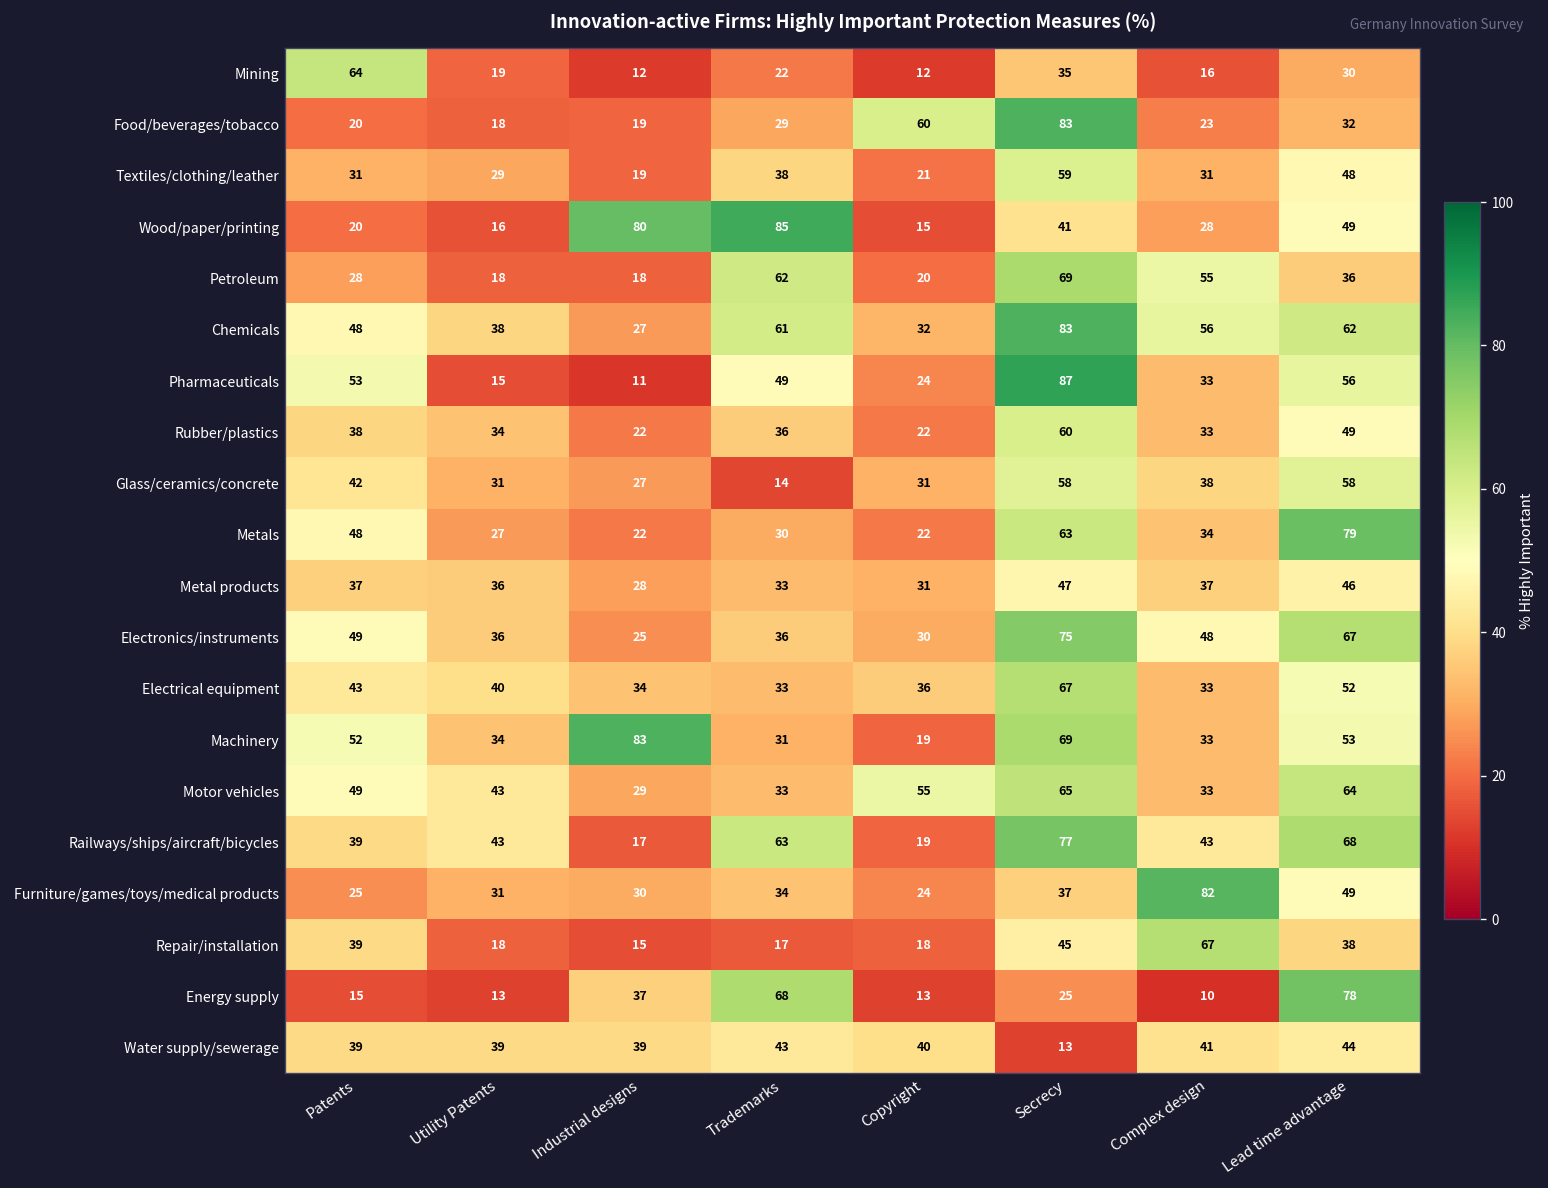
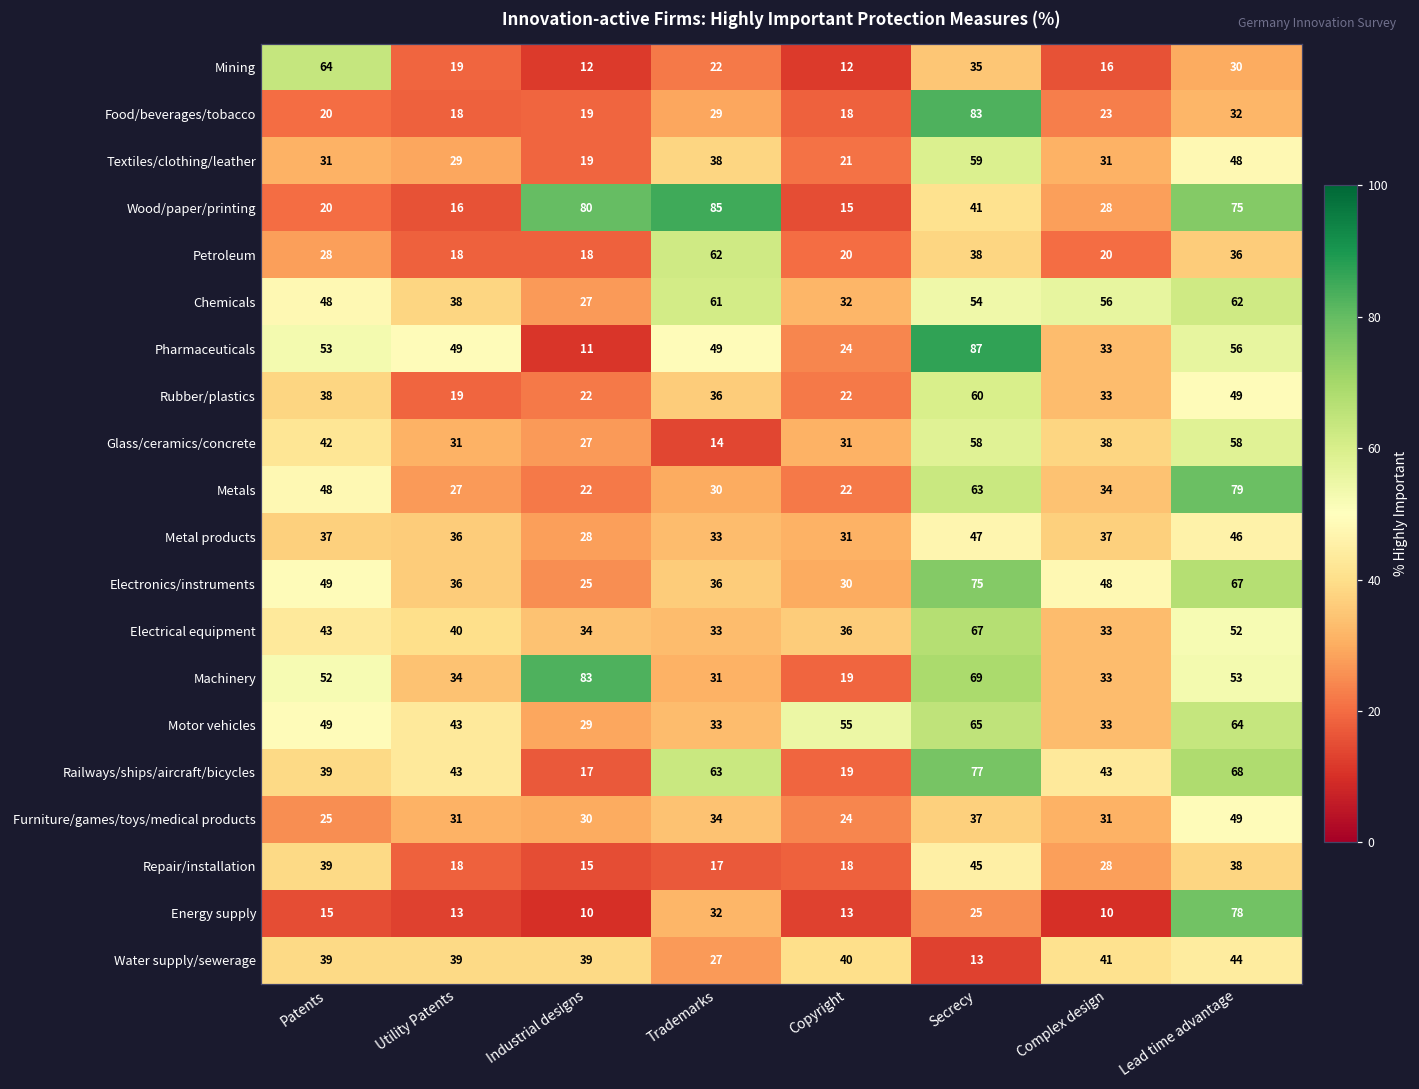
  {
    "Mining": {
      "Patents": 64,
      "Utility Patents": 19,
      "Industrial designs": 12,
      "Trademarks": 22,
      "Copyright": 12,
      "Secrecy": 35,
      "Complex design": 16,
      "Lead time advantage": 30
    },
    "Food/beverages/tobacco": {
      "Patents": 20,
      "Utility Patents": 18,
      "Industrial designs": 19,
      "Trademarks": 29,
-     "Copyright": 60,
+     "Copyright": 18,
      "Secrecy": 83,
      "Complex design": 23,
      "Lead time advantage": 32
    },
    "Textiles/clothing/leather": {
      "Patents": 31,
      "Utility Patents": 29,
      "Industrial designs": 19,
      "Trademarks": 38,
      "Copyright": 21,
      "Secrecy": 59,
      "Complex design": 31,
      "Lead time advantage": 48
    },
    "Wood/paper/printing": {
      "Patents": 20,
      "Utility Patents": 16,
      "Industrial designs": 80,
      "Trademarks": 85,
      "Copyright": 15,
      "Secrecy": 41,
      "Complex design": 28,
-     "Lead time advantage": 49
+     "Lead time advantage": 75
    },
    "Petroleum": {
      "Patents": 28,
      "Utility Patents": 18,
      "Industrial designs": 18,
      "Trademarks": 62,
      "Copyright": 20,
-     "Secrecy": 69,
-     "Complex design": 55,
+     "Secrecy": 38,
+     "Complex design": 20,
      "Lead time advantage": 36
    },
    "Chemicals": {
      "Patents": 48,
      "Utility Patents": 38,
      "Industrial designs": 27,
      "Trademarks": 61,
      "Copyright": 32,
-     "Secrecy": 83,
+     "Secrecy": 54,
      "Complex design": 56,
      "Lead time advantage": 62
    },
    "Pharmaceuticals": {
      "Patents": 53,
-     "Utility Patents": 15,
+     "Utility Patents": 49,
      "Industrial designs": 11,
      "Trademarks": 49,
      "Copyright": 24,
      "Secrecy": 87,
      "Complex design": 33,
      "Lead time advantage": 56
    },
    "Rubber/plastics": {
      "Patents": 38,
-     "Utility Patents": 34,
+     "Utility Patents": 19,
      "Industrial designs": 22,
      "Trademarks": 36,
      "Copyright": 22,
      "Secrecy": 60,
      "Complex design": 33,
      "Lead time advantage": 49
    },
    "Glass/ceramics/concrete": {
      "Patents": 42,
      "Utility Patents": 31,
      "Industrial designs": 27,
      "Trademarks": 14,
      "Copyright": 31,
      "Secrecy": 58,
      "Complex design": 38,
      "Lead time advantage": 58
    },
    "Metals": {
      "Patents": 48,
      "Utility Patents": 27,
      "Industrial designs": 22,
      "Trademarks": 30,
      "Copyright": 22,
      "Secrecy": 63,
      "Complex design": 34,
      "Lead time advantage": 79
    },
    "Metal products": {
      "Patents": 37,
      "Utility Patents": 36,
      "Industrial designs": 28,
      "Trademarks": 33,
      "Copyright": 31,
      "Secrecy": 47,
      "Complex design": 37,
      "Lead time advantage": 46
    },
    "Electronics/instruments": {
      "Patents": 49,
      "Utility Patents": 36,
      "Industrial designs": 25,
      "Trademarks": 36,
      "Copyright": 30,
      "Secrecy": 75,
      "Complex design": 48,
      "Lead time advantage": 67
    },
    "Electrical equipment": {
      "Patents": 43,
      "Utility Patents": 40,
      "Industrial designs": 34,
      "Trademarks": 33,
      "Copyright": 36,
      "Secrecy": 67,
      "Complex design": 33,
      "Lead time advantage": 52
    },
    "Machinery": {
      "Patents": 52,
      "Utility Patents": 34,
      "Industrial designs": 83,
      "Trademarks": 31,
      "Copyright": 19,
      "Secrecy": 69,
      "Complex design": 33,
      "Lead time advantage": 53
    },
    "Motor vehicles": {
      "Patents": 49,
      "Utility Patents": 43,
      "Industrial designs": 29,
      "Trademarks": 33,
      "Copyright": 55,
      "Secrecy": 65,
      "Complex design": 33,
      "Lead time advantage": 64
    },
    "Railways/ships/aircraft/bicycles": {
      "Patents": 39,
      "Utility Patents": 43,
      "Industrial designs": 17,
      "Trademarks": 63,
      "Copyright": 19,
      "Secrecy": 77,
      "Complex design": 43,
      "Lead time advantage": 68
    },
    "Furniture/games/toys/medical products": {
      "Patents": 25,
      "Utility Patents": 31,
      "Industrial designs": 30,
      "Trademarks": 34,
      "Copyright": 24,
      "Secrecy": 37,
-     "Complex design": 82,
+     "Complex design": 31,
      "Lead time advantage": 49
    },
    "Repair/installation": {
      "Patents": 39,
      "Utility Patents": 18,
      "Industrial designs": 15,
      "Trademarks": 17,
      "Copyright": 18,
      "Secrecy": 45,
-     "Complex design": 67,
+     "Complex design": 28,
      "Lead time advantage": 38
    },
    "Energy supply": {
      "Patents": 15,
      "Utility Patents": 13,
-     "Industrial designs": 37,
-     "Trademarks": 68,
+     "Industrial designs": 10,
+     "Trademarks": 32,
      "Copyright": 13,
      "Secrecy": 25,
      "Complex design": 10,
      "Lead time advantage": 78
    },
    "Water supply/sewerage": {
      "Patents": 39,
      "Utility Patents": 39,
      "Industrial designs": 39,
-     "Trademarks": 43,
+     "Trademarks": 27,
      "Copyright": 40,
      "Secrecy": 13,
      "Complex design": 41,
      "Lead time advantage": 44
    }
  }
